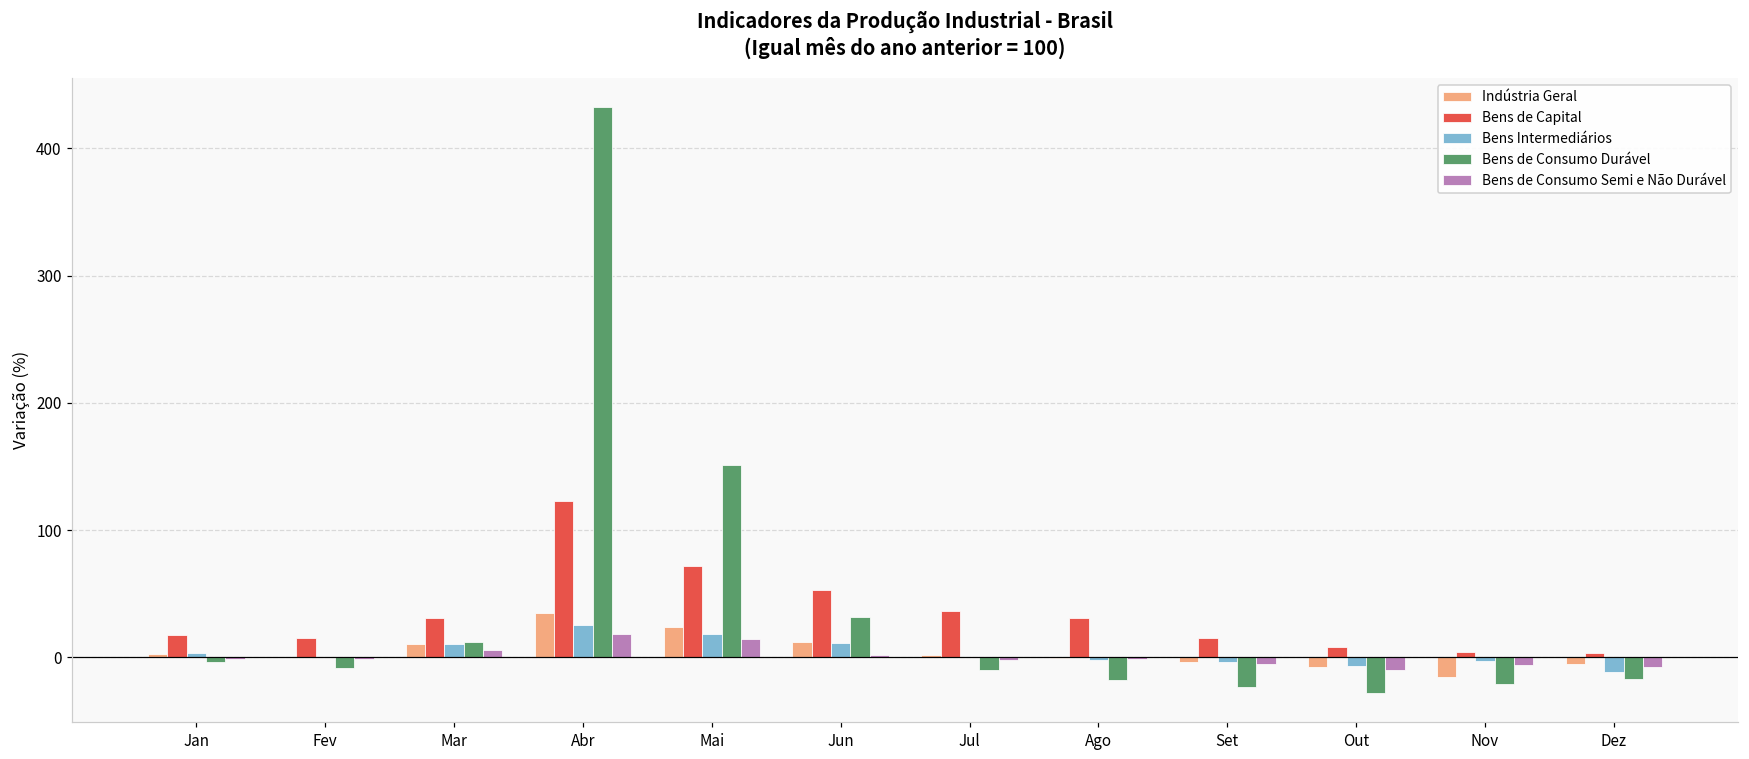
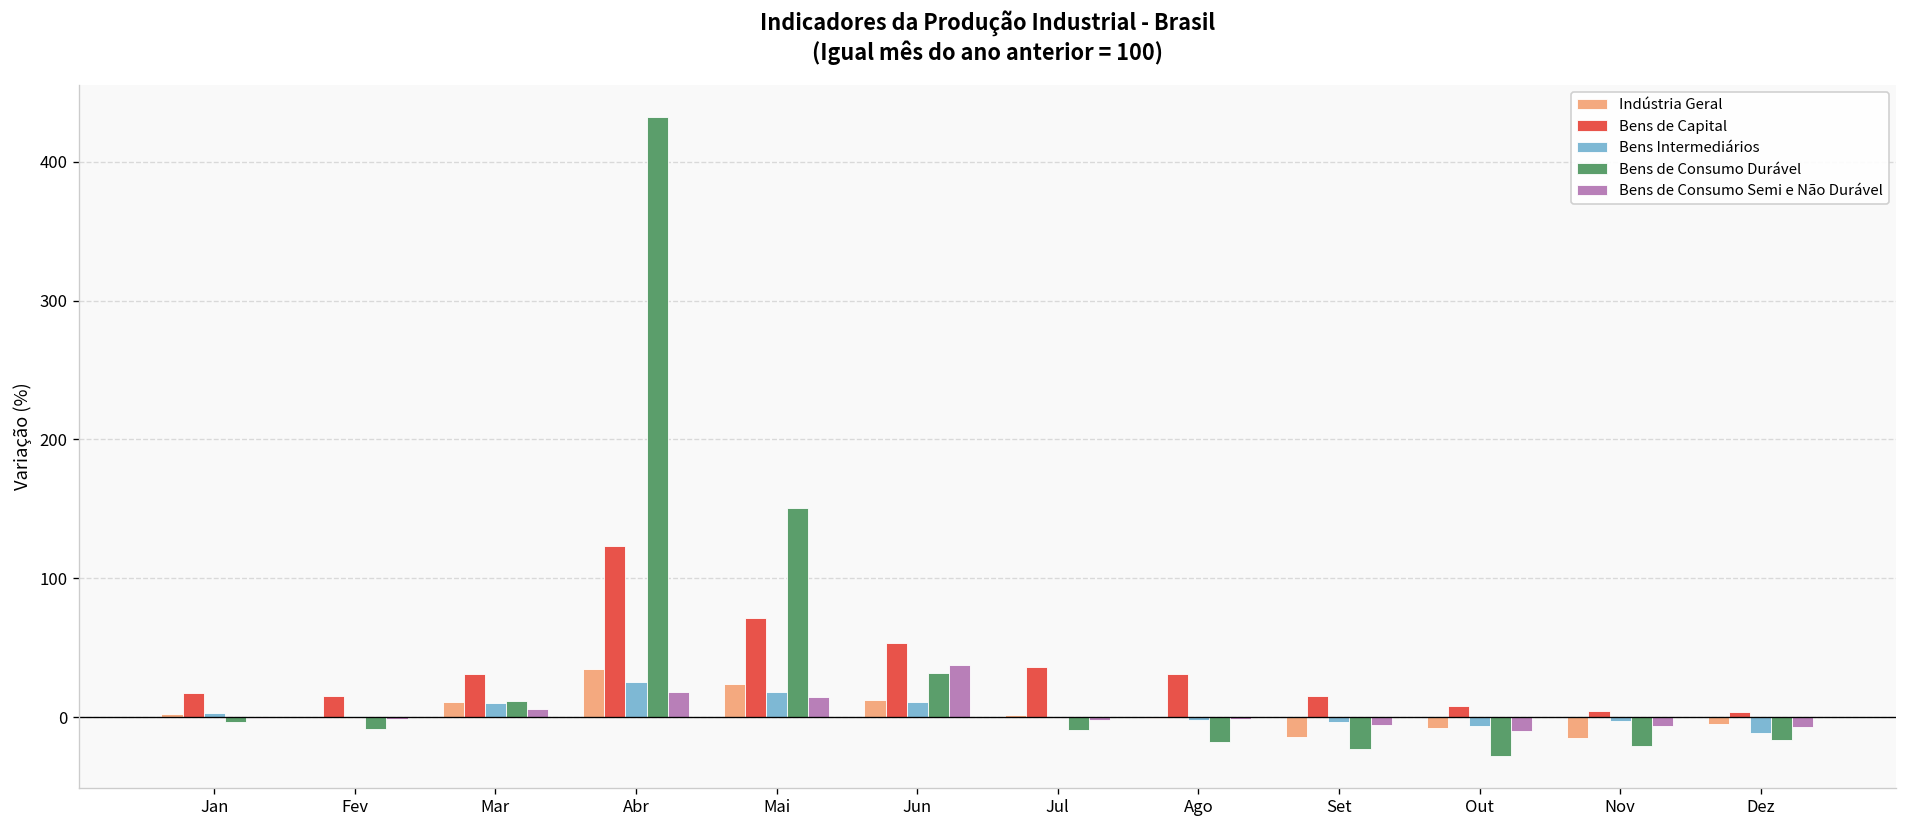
  {
    "Indústria Geral": {
      "Jan": 2,
      "Mar": 11,
      "Abr": 35,
      "Mai": 24,
      "Jun": 12,
-     "Set": -4,
+     "Set": -15,
      "Out": -8,
      "Nov": -15,
      "Dez": -5
    },
    "Bens de Capital": {
      "Jan": 17,
      "Fev": 16,
      "Mar": 31,
      "Abr": 123,
      "Mai": 72,
      "Jun": 53,
      "Jul": 36,
      "Ago": 31,
      "Set": 15,
      "Out": 8,
      "Nov": 4,
      "Dez": 4
    },
    "Bens Intermediários": {
      "Jan": 3,
      "Mar": 10,
      "Abr": 26,
      "Mai": 18,
      "Jun": 11,
      "Set": -4,
      "Out": -7,
      "Nov": -3,
      "Dez": -12
    },
    "Bens de Consumo Durável": {
      "Jan": -4,
      "Fev": -8,
      "Mar": 12,
      "Abr": 432,
      "Mai": 151,
      "Jun": 32,
      "Jul": -10,
      "Ago": -18,
      "Set": -23,
      "Out": -28,
      "Nov": -21,
      "Dez": -17
    },
    "Bens de Consumo Semi e Não Durável": {
      "Mar": 6,
      "Abr": 18,
      "Mai": 14,
-     "Jun": 2,
+     "Jun": 38,
      "Set": -6,
      "Out": -10,
      "Nov": -6,
      "Dez": -8
    }
  }
